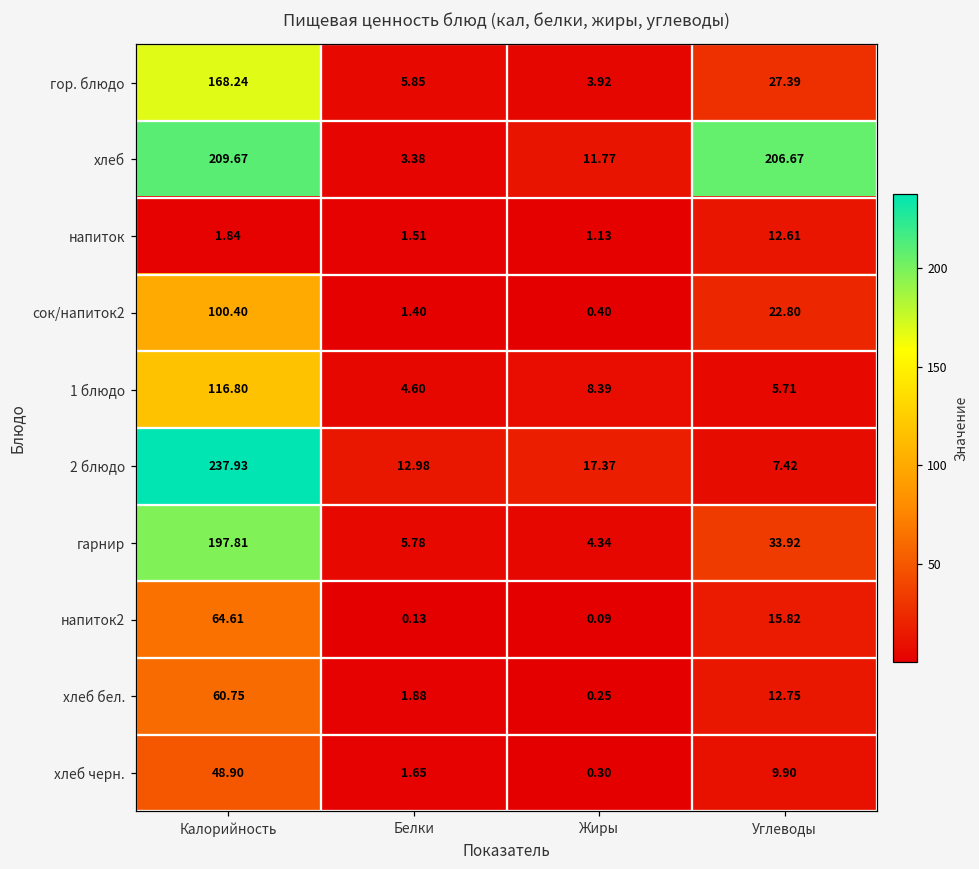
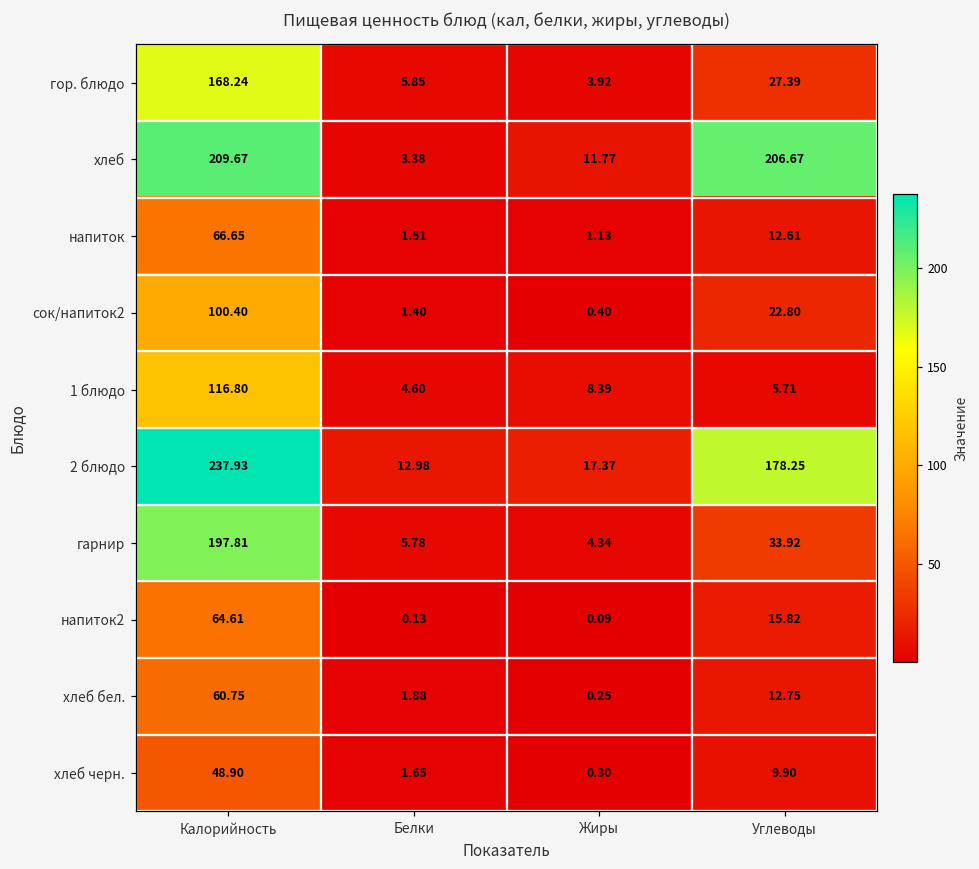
  {
    "гор. блюдо": {
      "Калорийность": 168.24,
      "Белки": 5.85,
      "Жиры": 3.92,
      "Углеводы": 27.39
    },
    "хлеб": {
      "Калорийность": 209.67,
      "Белки": 3.38,
      "Жиры": 11.77,
      "Углеводы": 206.67
    },
    "напиток": {
-     "Калорийность": 1.84,
+     "Калорийность": 66.65,
      "Белки": 1.51,
      "Жиры": 1.13,
      "Углеводы": 12.61
    },
    "сок/напиток2": {
      "Калорийность": 100.40,
      "Белки": 1.40,
      "Жиры": 0.40,
      "Углеводы": 22.80
    },
    "1 блюдо": {
      "Калорийность": 116.80,
      "Белки": 4.60,
      "Жиры": 8.39,
      "Углеводы": 5.71
    },
    "2 блюдо": {
      "Калорийность": 237.93,
      "Белки": 12.98,
      "Жиры": 17.37,
-     "Углеводы": 7.42
+     "Углеводы": 178.25
    },
    "гарнир": {
      "Калорийность": 197.81,
      "Белки": 5.78,
      "Жиры": 4.34,
      "Углеводы": 33.92
    },
    "напиток2": {
      "Калорийность": 64.61,
      "Белки": 0.13,
      "Жиры": 0.09,
      "Углеводы": 15.82
    },
    "хлеб бел.": {
      "Калорийность": 60.75,
      "Белки": 1.88,
      "Жиры": 0.25,
      "Углеводы": 12.75
    },
    "хлеб черн.": {
      "Калорийность": 48.90,
      "Белки": 1.65,
      "Жиры": 0.30,
      "Углеводы": 9.90
    }
  }
